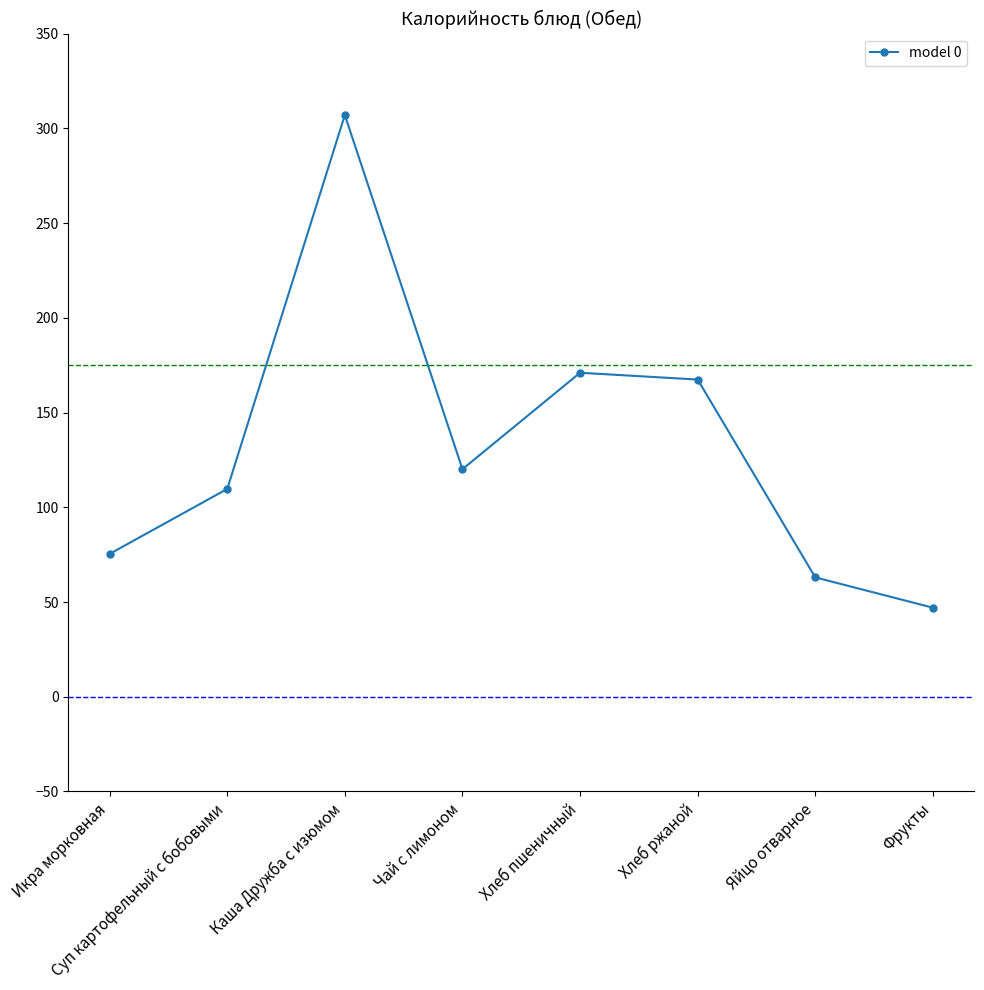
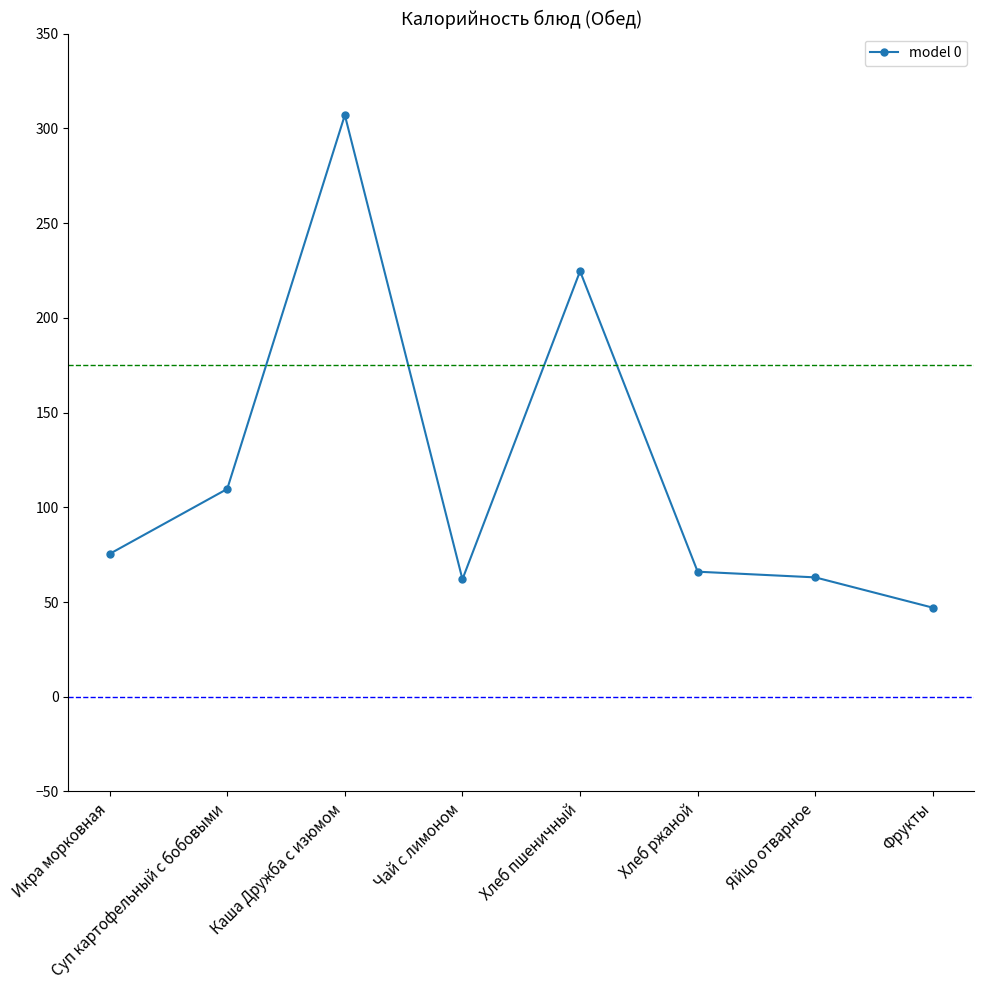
  {
    "Икра морковная": 75,
    "Суп картофельный с бобовыми": 110,
    "Каша Дружба с изюмом": 307,
-   "Чай с лимоном": 120,
-   "Хлеб пшеничный": 171,
-   "Хлеб ржаной": 167,
+   "Чай с лимоном": 62,
+   "Хлеб пшеничный": 225,
+   "Хлеб ржаной": 66,
    "Яйцо отварное": 63,
    "Фрукты": 47
  }
